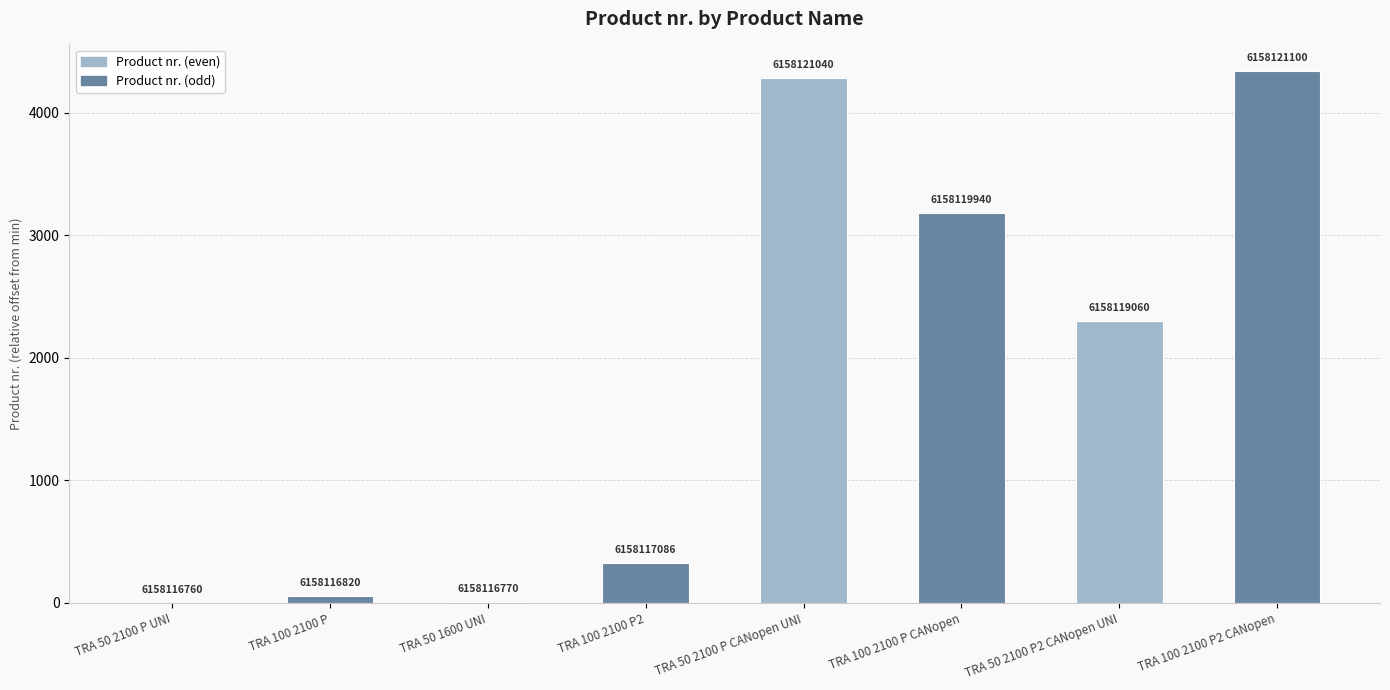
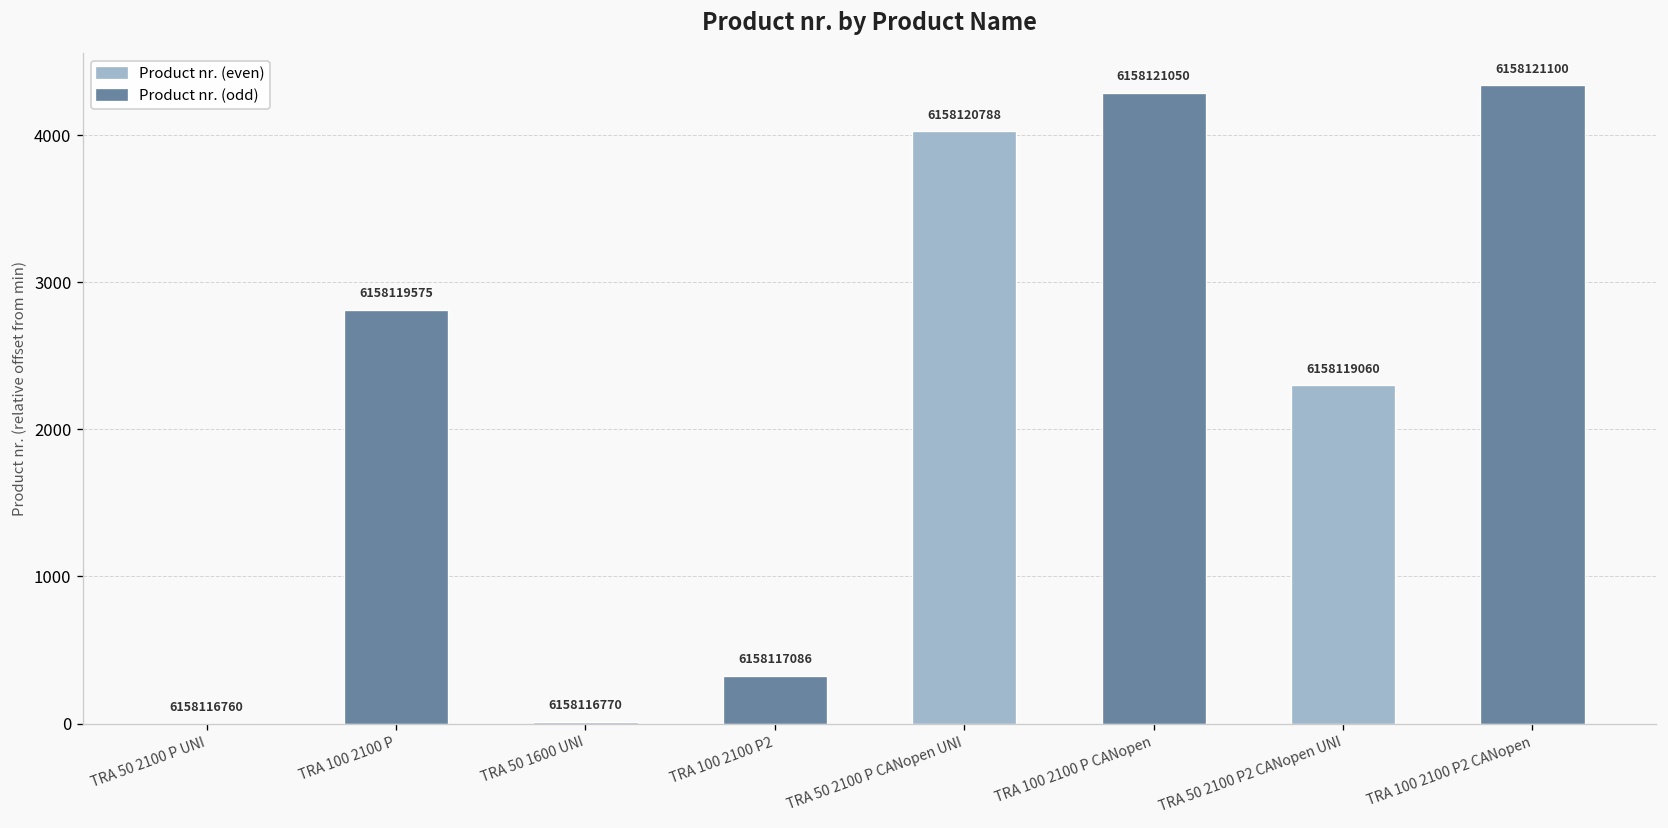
  {
-   "TRA 100 2100 P": 6158116820,
-   "TRA 50 2100 P CANopen UNI": 6158121040,
-   "TRA 100 2100 P CANopen": 6158119940
+   "TRA 100 2100 P": 6158119575,
+   "TRA 50 2100 P CANopen UNI": 6158120788,
+   "TRA 100 2100 P CANopen": 6158121050
  }
